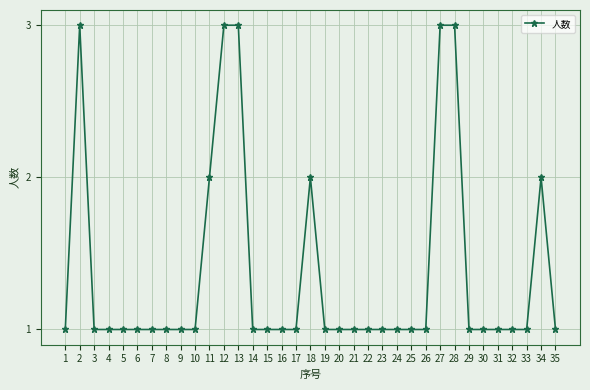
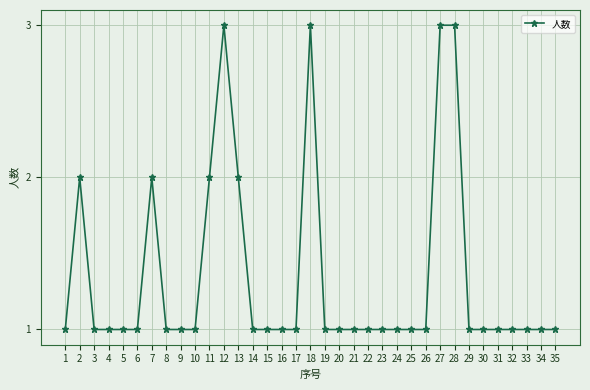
  {
    "1": 1,
-   "2": 3,
+   "2": 2,
    "3": 1,
    "4": 1,
    "5": 1,
    "6": 1,
-   "7": 1,
+   "7": 2,
    "8": 1,
    "9": 1,
    "10": 1,
    "11": 2,
    "12": 3,
-   "13": 3,
+   "13": 2,
    "14": 1,
    "15": 1,
    "16": 1,
    "17": 1,
-   "18": 2,
+   "18": 3,
    "19": 1,
    "20": 1,
    "21": 1,
    "22": 1,
    "23": 1,
    "24": 1,
    "25": 1,
    "26": 1,
    "27": 3,
    "28": 3,
    "29": 1,
    "30": 1,
    "31": 1,
    "32": 1,
    "33": 1,
-   "34": 2,
+   "34": 1,
    "35": 1
  }
